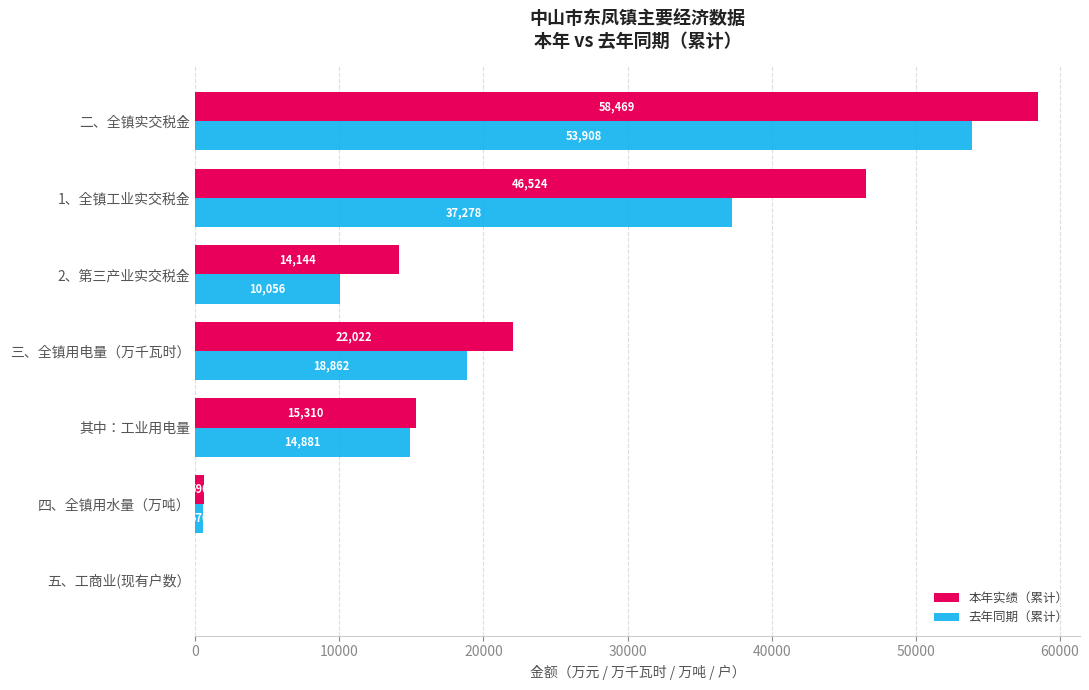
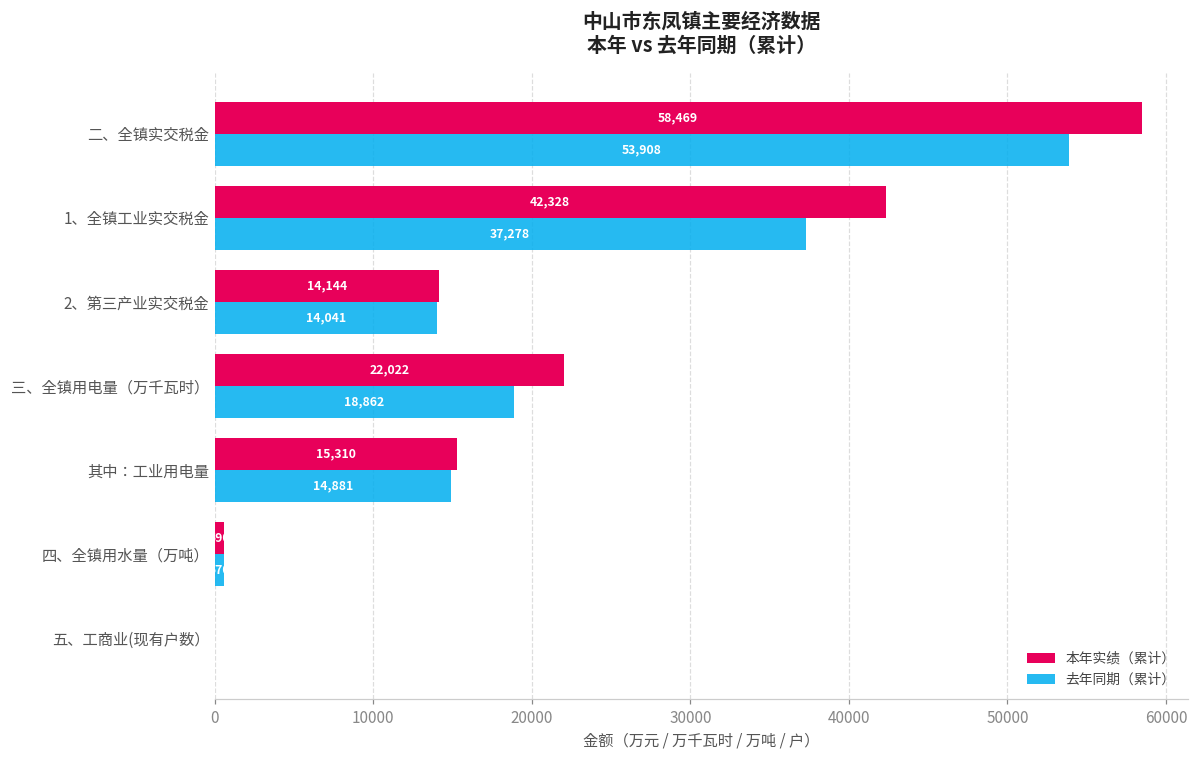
  {
    "本年实绩（累计）": {
      "二、全镇实交税金": "58,469",
-     "1、全镇工业实交税金": "46,524",
+     "1、全镇工业实交税金": "42,328",
      "2、第三产业实交税金": "14,144",
      "三、全镇用电量（万千瓦时）": "22,022",
      "其中：工业用电量": "15,310"
    },
    "去年同期（累计）": {
      "二、全镇实交税金": "53,908",
      "1、全镇工业实交税金": "37,278",
-     "2、第三产业实交税金": "10,056",
+     "2、第三产业实交税金": "14,041",
      "三、全镇用电量（万千瓦时）": "18,862",
      "其中：工业用电量": "14,881"
    }
  }
